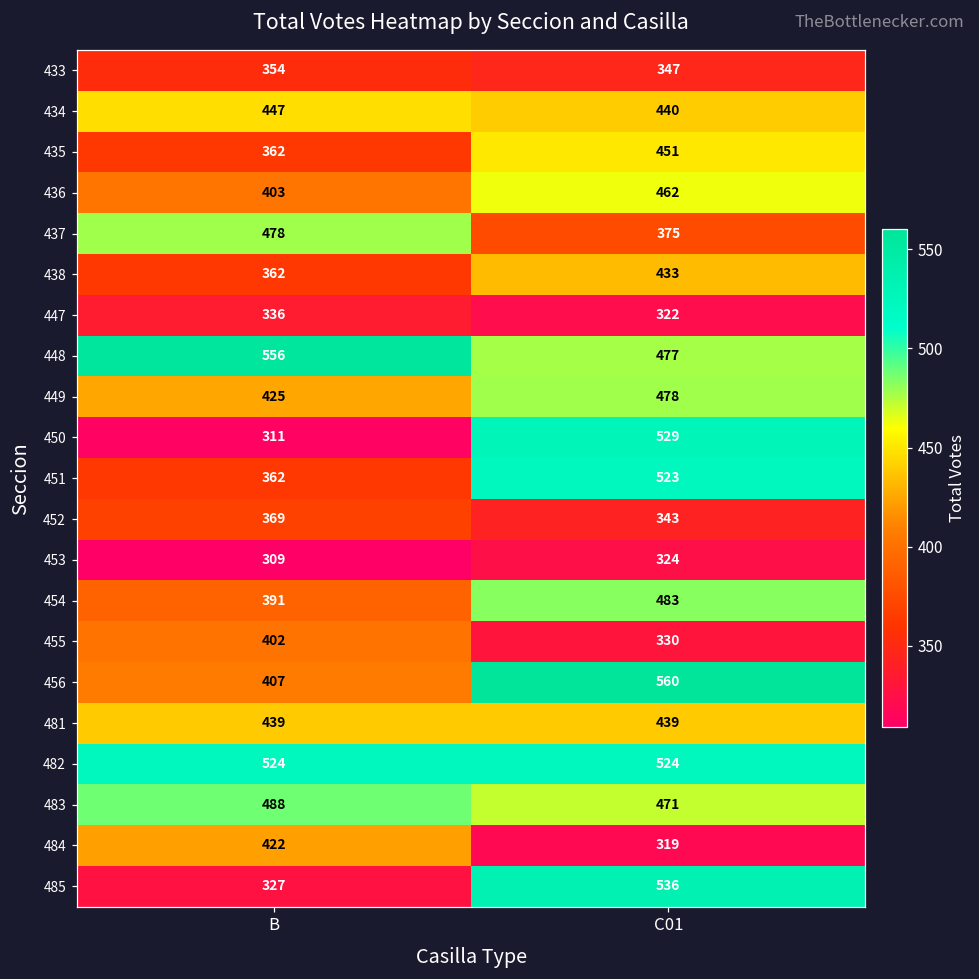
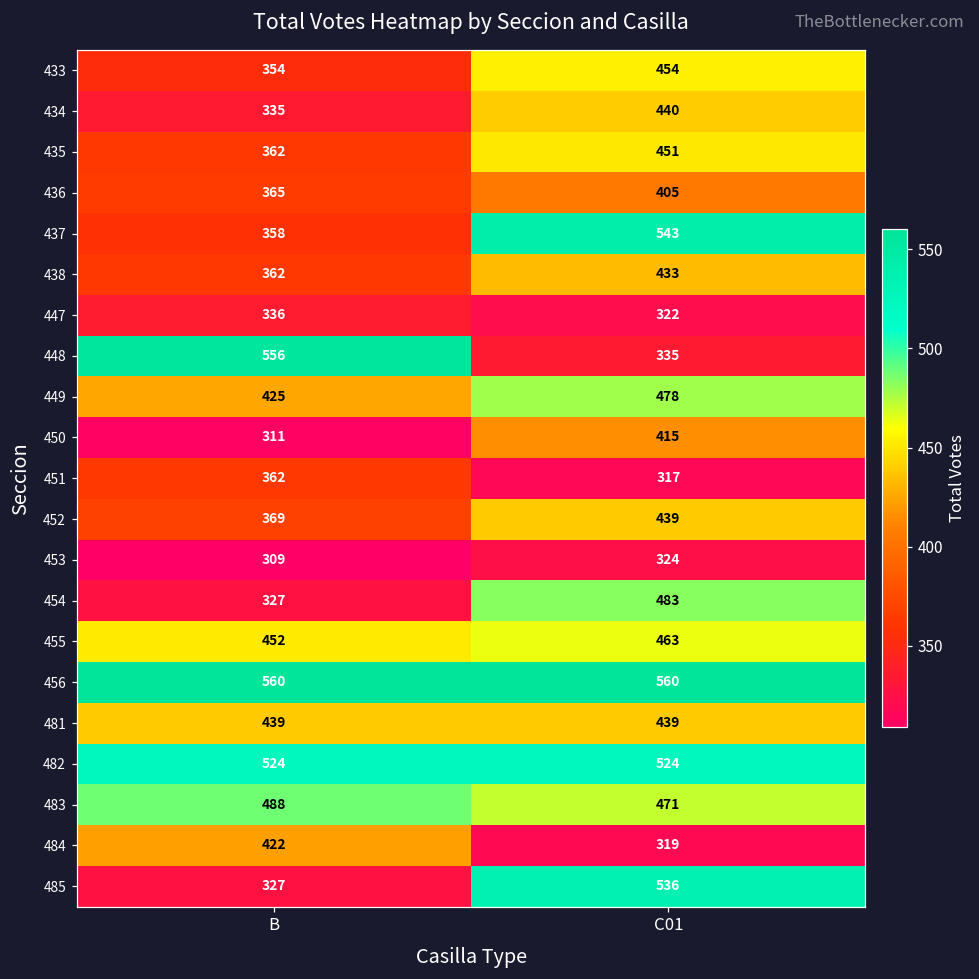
  {
    "433": {
      "B": 354,
-     "C01": 347
+     "C01": 454
    },
    "434": {
-     "B": 447,
+     "B": 335,
      "C01": 440
    },
    "435": {
      "B": 362,
      "C01": 451
    },
    "436": {
-     "B": 403,
-     "C01": 462
+     "B": 365,
+     "C01": 405
    },
    "437": {
-     "B": 478,
-     "C01": 375
+     "B": 358,
+     "C01": 543
    },
    "438": {
      "B": 362,
      "C01": 433
    },
    "447": {
      "B": 336,
      "C01": 322
    },
    "448": {
      "B": 556,
-     "C01": 477
+     "C01": 335
    },
    "449": {
      "B": 425,
      "C01": 478
    },
    "450": {
      "B": 311,
-     "C01": 529
+     "C01": 415
    },
    "451": {
      "B": 362,
-     "C01": 523
+     "C01": 317
    },
    "452": {
      "B": 369,
-     "C01": 343
+     "C01": 439
    },
    "453": {
      "B": 309,
      "C01": 324
    },
    "454": {
-     "B": 391,
+     "B": 327,
      "C01": 483
    },
    "455": {
-     "B": 402,
-     "C01": 330
+     "B": 452,
+     "C01": 463
    },
    "456": {
-     "B": 407,
+     "B": 560,
      "C01": 560
    },
    "481": {
      "B": 439,
      "C01": 439
    },
    "482": {
      "B": 524,
      "C01": 524
    },
    "483": {
      "B": 488,
      "C01": 471
    },
    "484": {
      "B": 422,
      "C01": 319
    },
    "485": {
      "B": 327,
      "C01": 536
    }
  }
